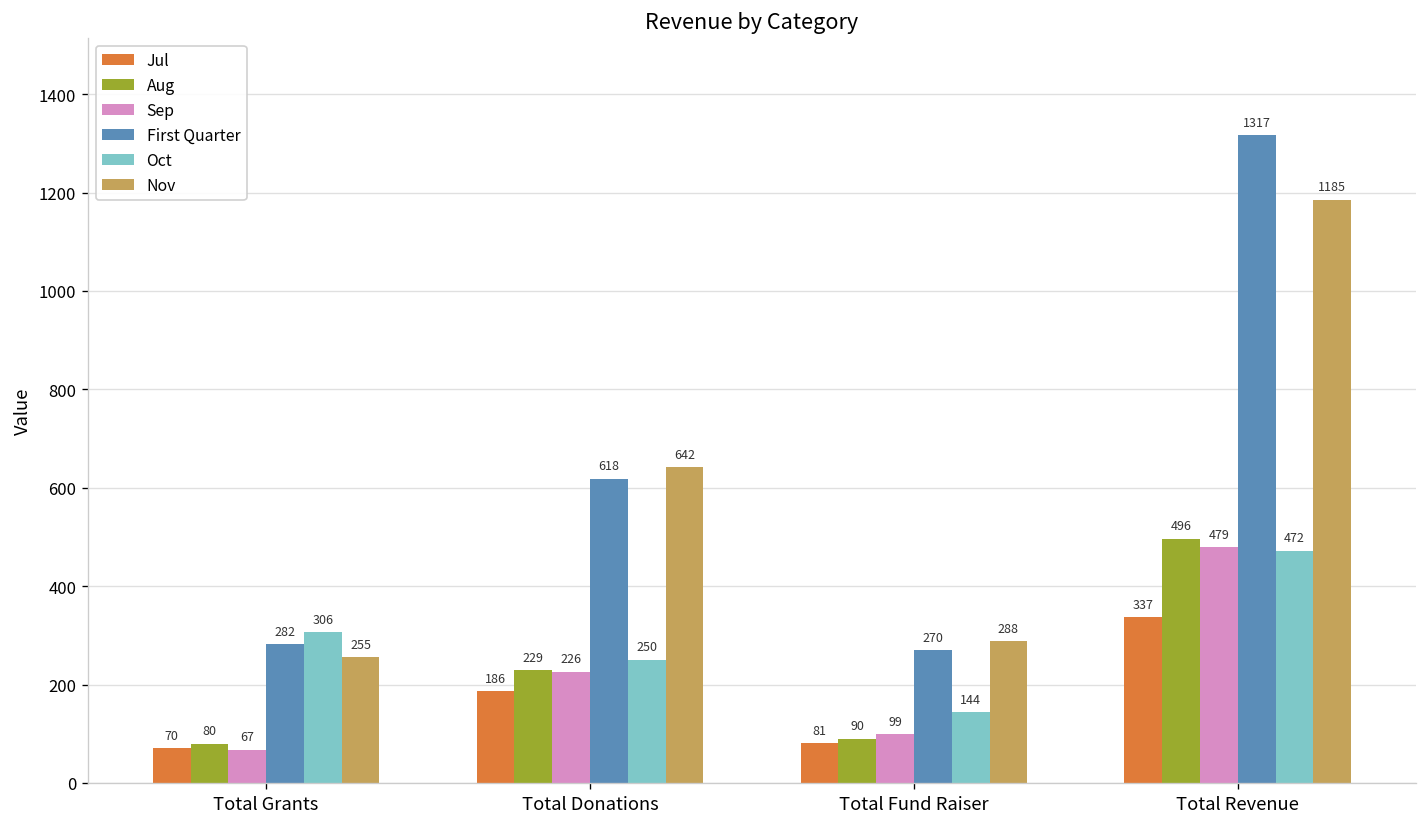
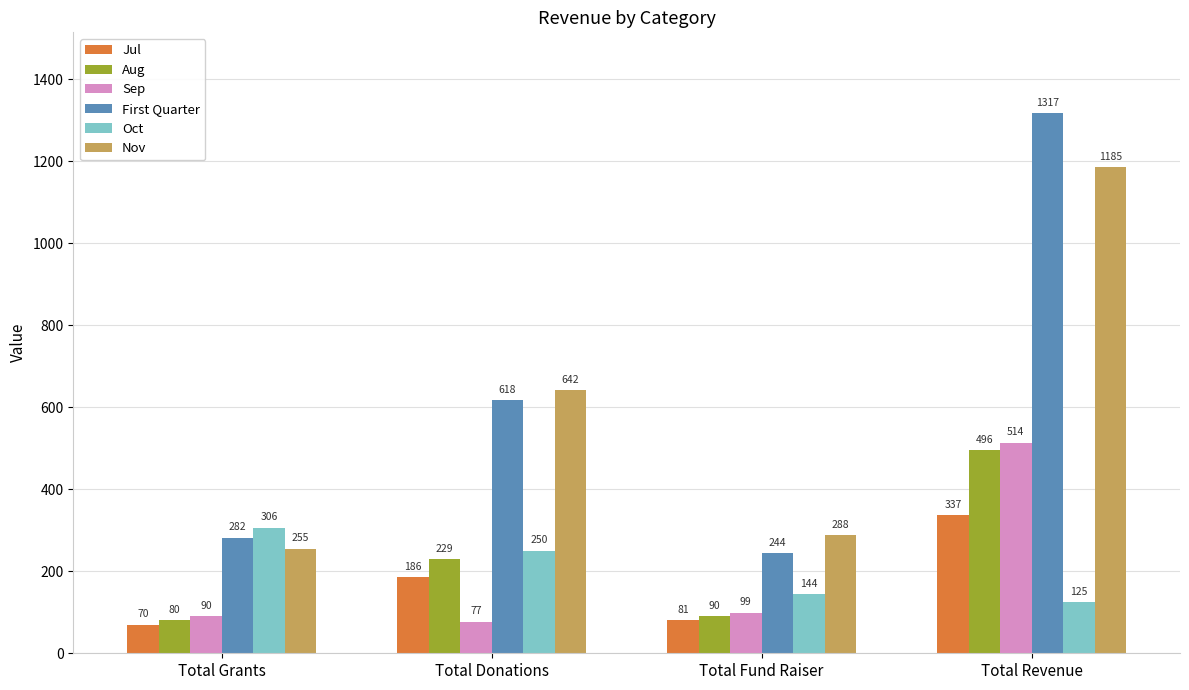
  {
    "Aug": {
      "Total Grants": 80,
      "Total Donations": 229,
      "Total Fund Raiser": 90,
      "Total Revenue": 496
    },
    "Sep": {
-     "Total Grants": 67,
-     "Total Donations": 226,
+     "Total Grants": 90,
+     "Total Donations": 77,
      "Total Fund Raiser": 99,
-     "Total Revenue": 479
+     "Total Revenue": 514
    },
    "First Quarter": {
      "Total Grants": 282,
      "Total Donations": 618,
-     "Total Fund Raiser": 270,
+     "Total Fund Raiser": 244,
      "Total Revenue": 1317
    },
    "Oct": {
      "Total Grants": 306,
      "Total Donations": 250,
      "Total Fund Raiser": 144,
-     "Total Revenue": 472
+     "Total Revenue": 125
    }
  }
